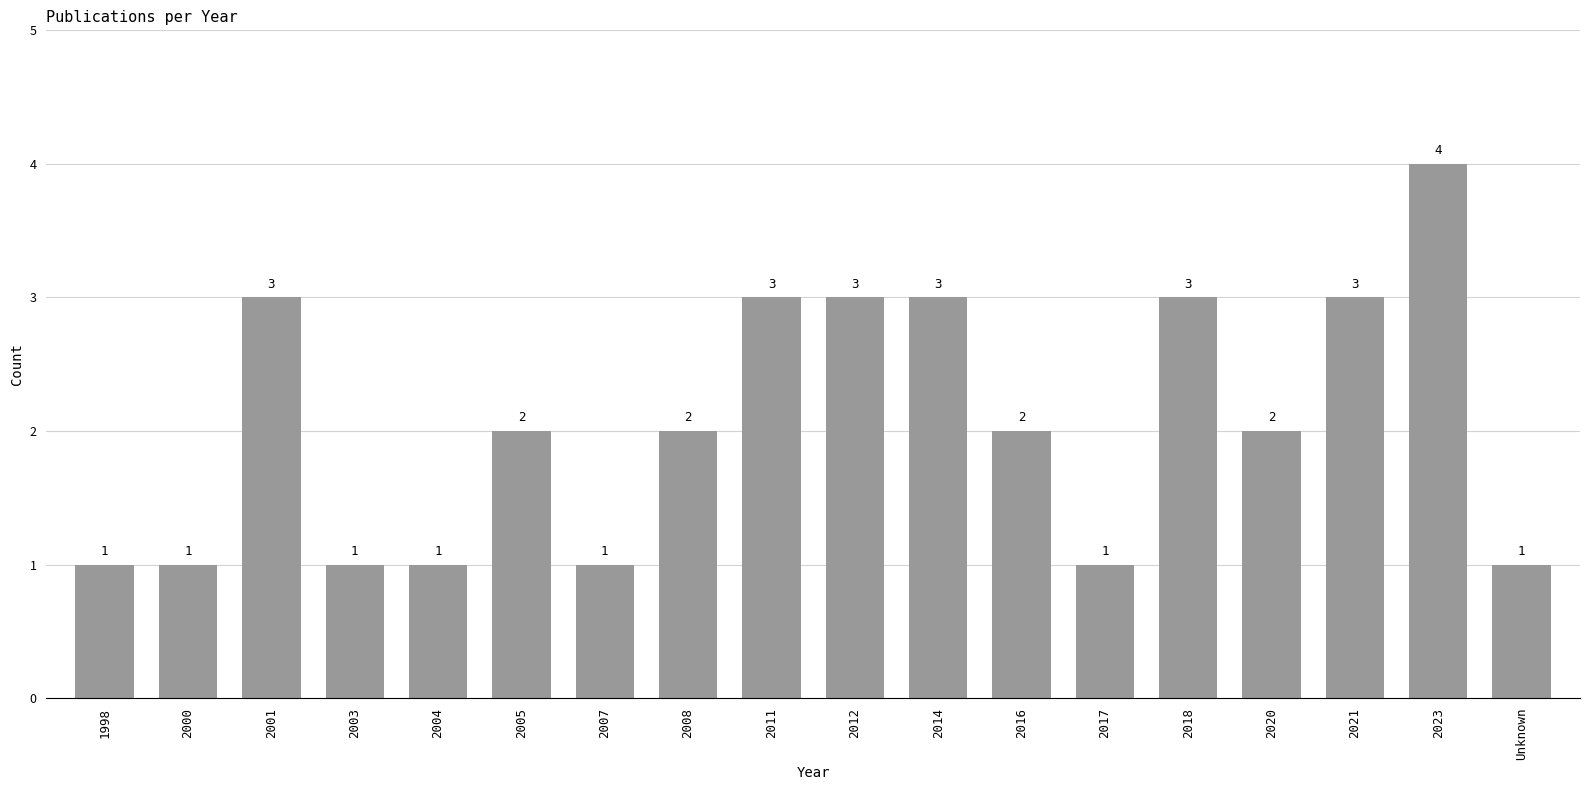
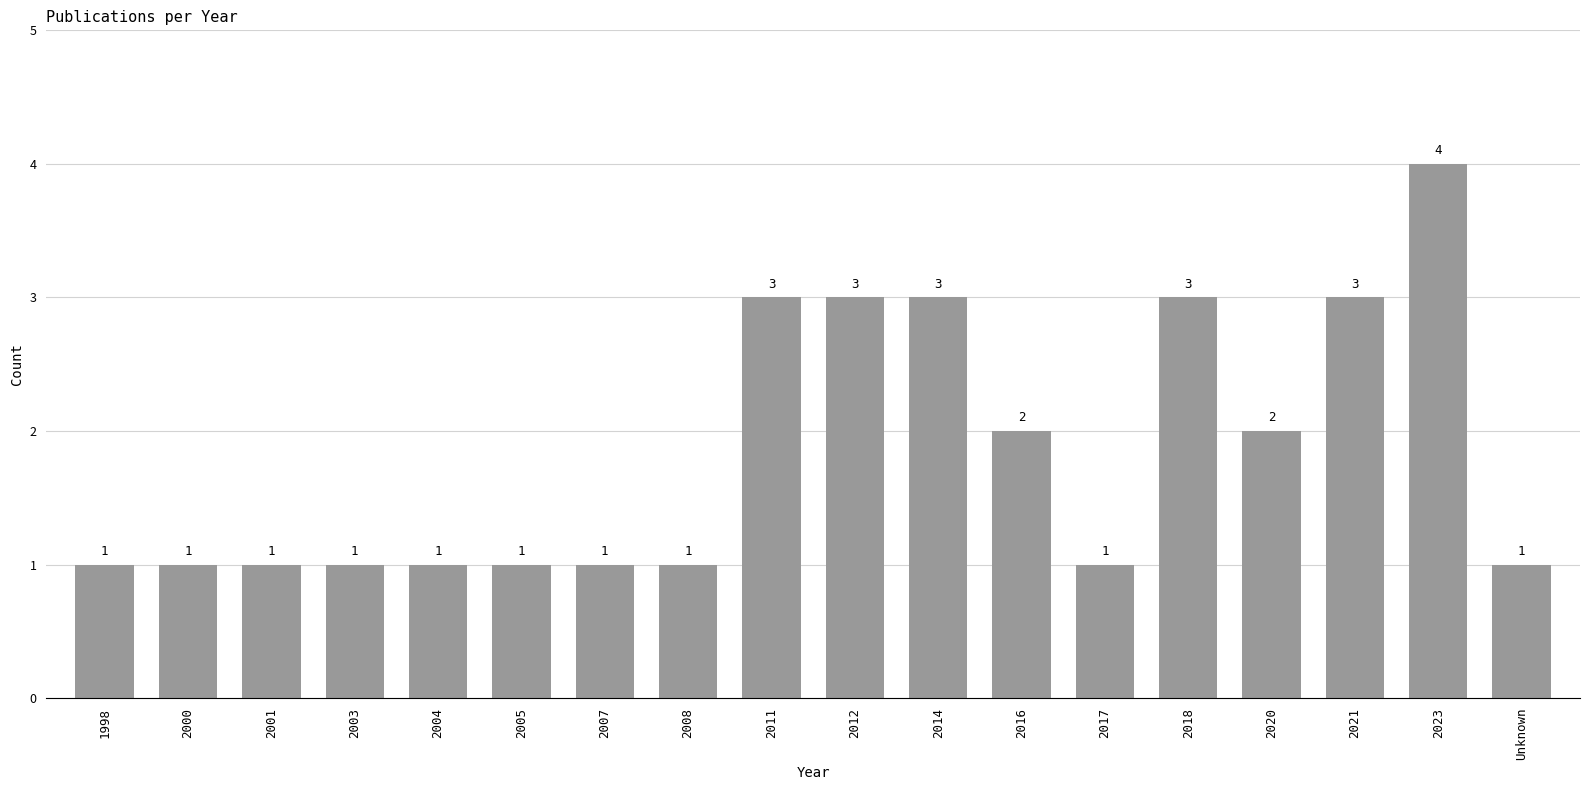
  {
    "1998": 1,
    "2000": 1,
-   "2001": 3,
+   "2001": 1,
    "2003": 1,
    "2004": 1,
-   "2005": 2,
+   "2005": 1,
    "2007": 1,
-   "2008": 2,
+   "2008": 1,
    "2011": 3,
    "2012": 3,
    "2014": 3,
    "2016": 2,
    "2017": 1,
    "2018": 3,
    "2020": 2,
    "2021": 3,
    "2023": 4,
    "Unknown": 1
  }
